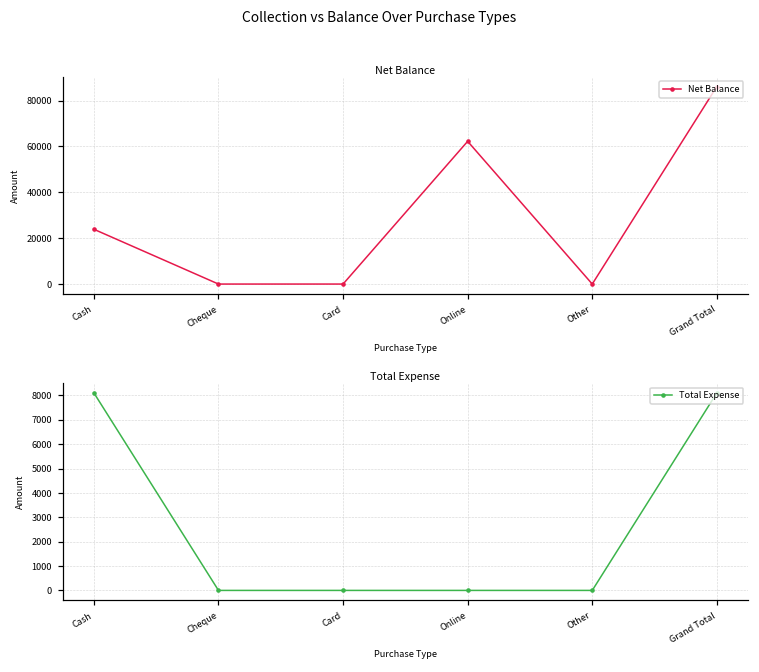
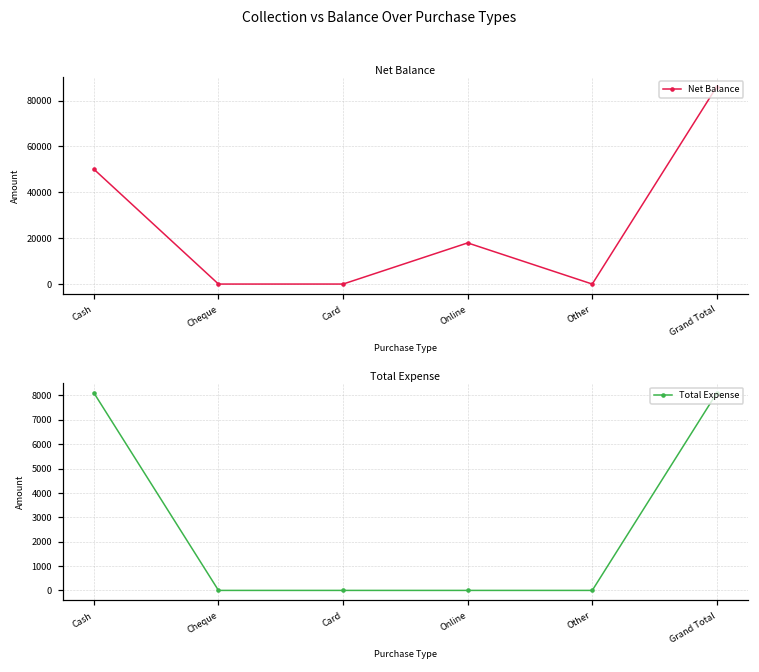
  {
    "Net Balance": {
-     "Cash": 24000,
+     "Cash": 50000,
      "Cheque": 0,
      "Card": 0,
-     "Online": 62000,
+     "Online": 18000,
      "Other": 0
    },
    "Total Expense": {
      "Cash": 8100,
      "Cheque": 0,
      "Card": 0,
      "Online": 0,
      "Other": 0
    }
  }
